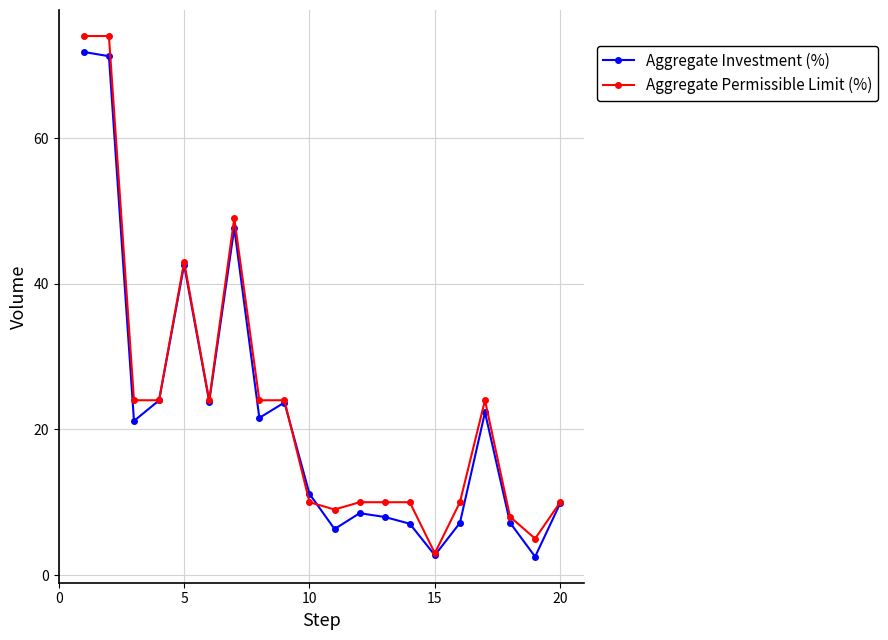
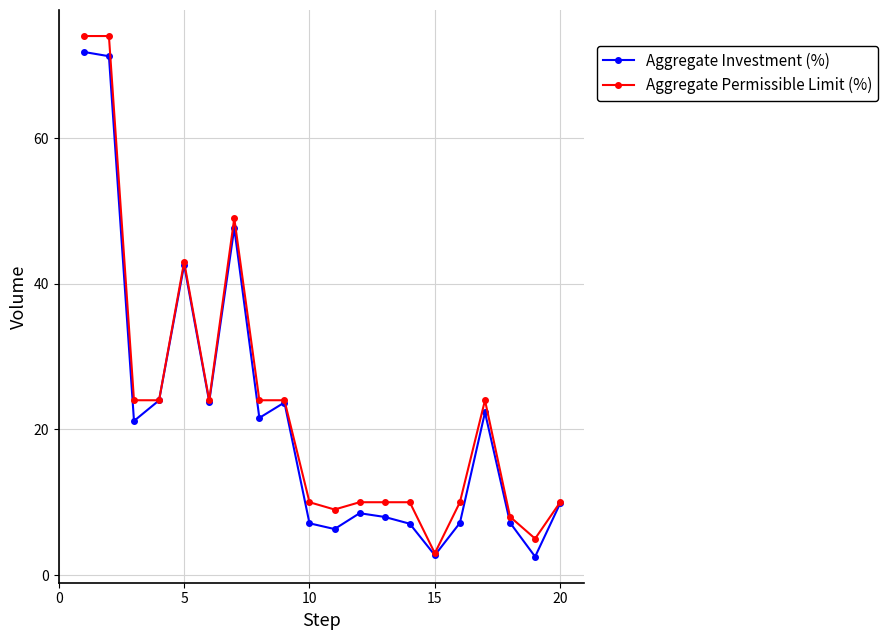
  {
    "Aggregate Investment (%)": {
      "5": 43,
-     "10": 11
+     "10": 7
    },
    "Aggregate Permissible Limit (%)": {
      "5": 43,
      "10": 10
    }
  }
